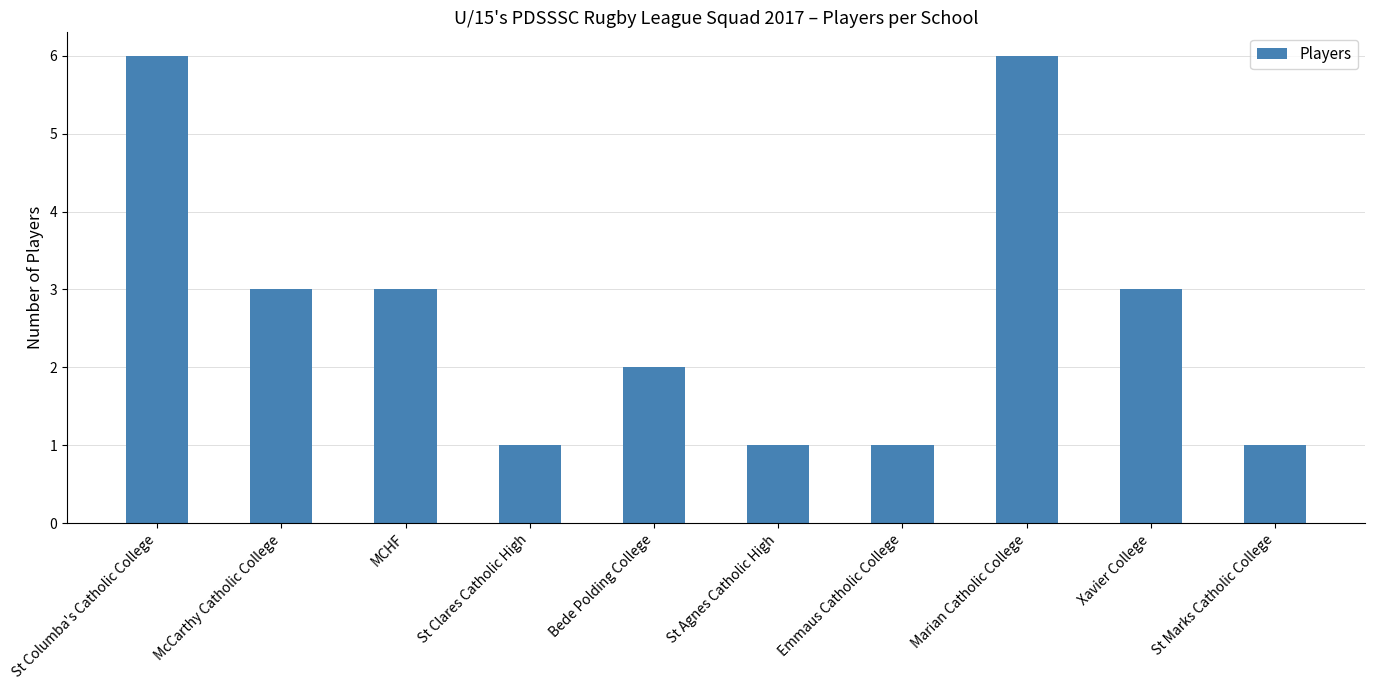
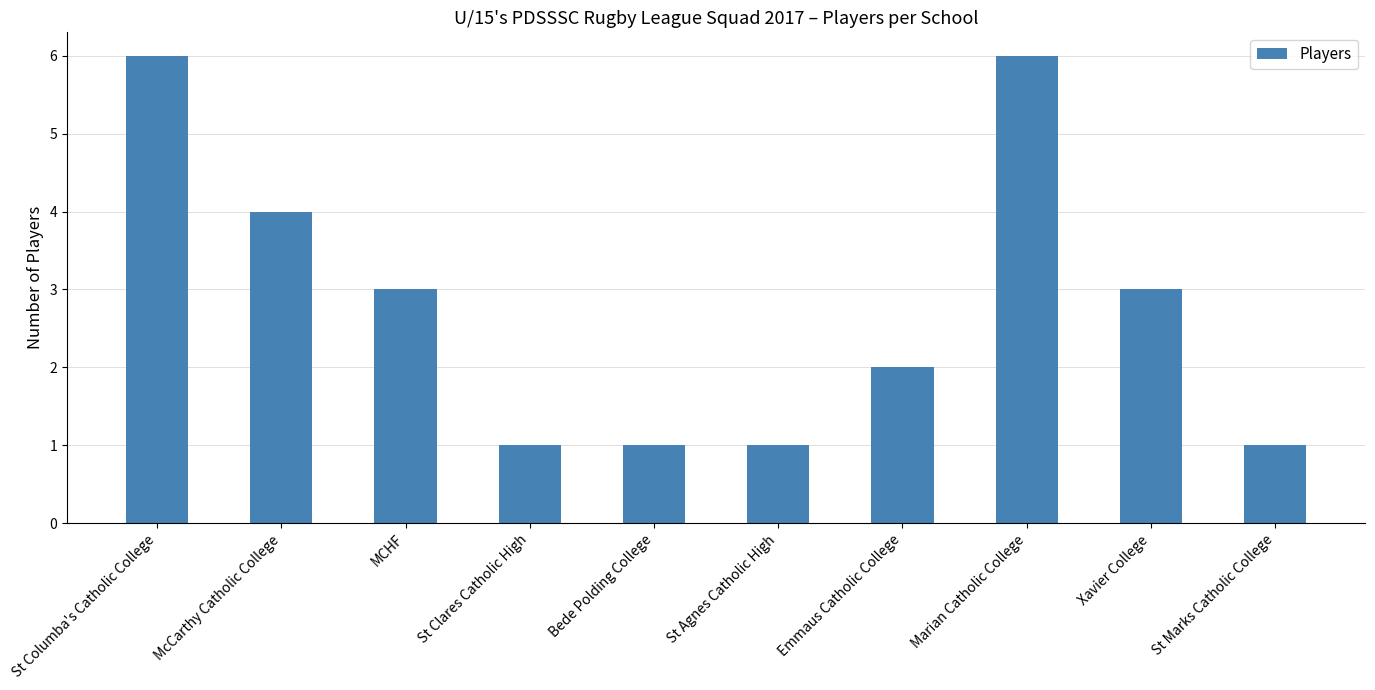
  {
    "St Columba's Catholic College": 6,
-   "McCarthy Catholic College": 3,
+   "McCarthy Catholic College": 4,
    "MCHF": 3,
    "St Clares Catholic High": 1,
-   "Bede Polding College": 2,
+   "Bede Polding College": 1,
    "St Agnes Catholic High": 1,
-   "Emmaus Catholic College": 1,
+   "Emmaus Catholic College": 2,
    "Marian Catholic College": 6,
    "Xavier College": 3,
    "St Marks Catholic College": 1
  }
